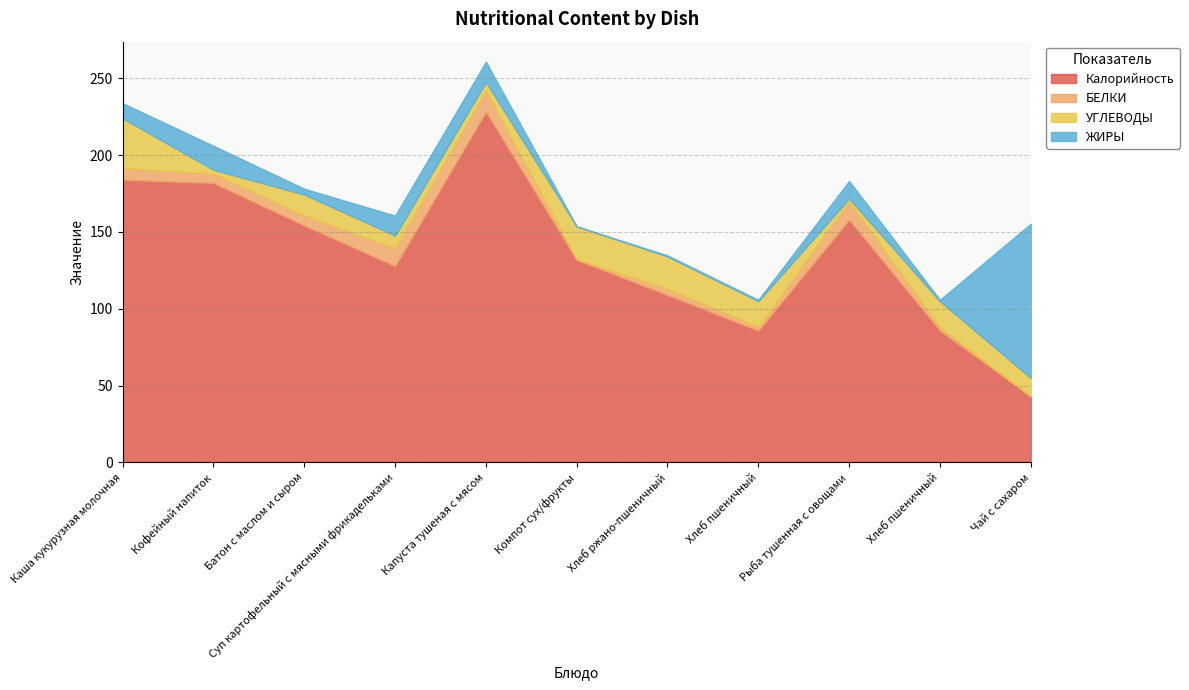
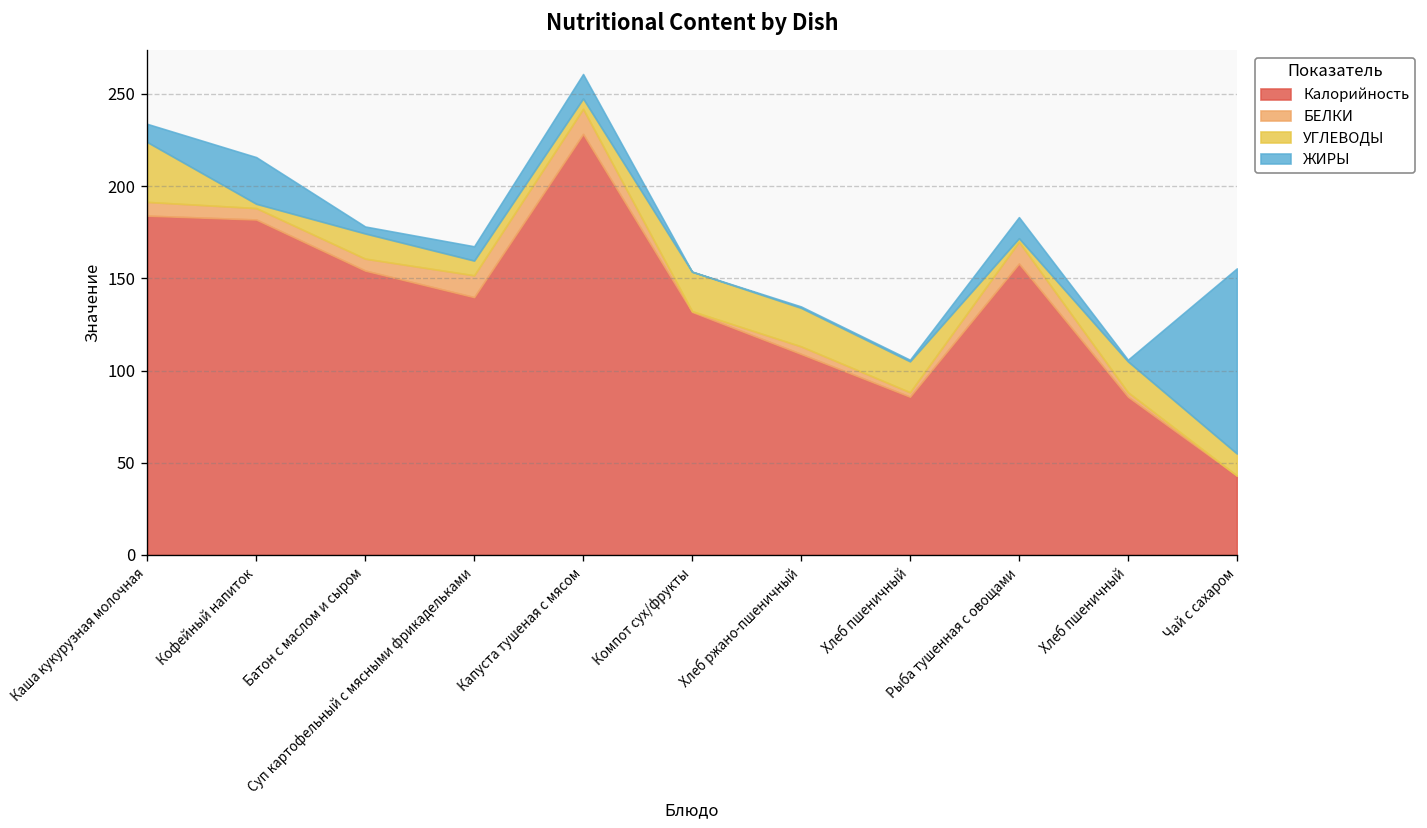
  {
    "Калорийность": {
      "Каша кукурузная молочная": 184,
      "Кофейный напиток": 182,
      "Батон с маслом и сыром": 154,
-     "Суп картофельный с мясными фрикадельками": 128,
+     "Суп картофельный с мясными фрикадельками": 140,
      "Капуста тушеная с мясом": 228,
      "Хлеб ржано-пшеничный": 109,
      "Рыба тушенная с овощами": 158
    },
    "ЖИРЫ": {
      "Каша кукурузная молочная": 10,
-     "Кофейный напиток": 16,
+     "Кофейный напиток": 25,
      "Батон с маслом и сыром": 4,
-     "Суп картофельный с мясными фрикадельками": 13,
+     "Суп картофельный с мясными фрикадельками": 8,
      "Капуста тушеная с мясом": 13,
      "Рыба тушенная с овощами": 11,
      "Чай с сахаром": 100
    }
  }
